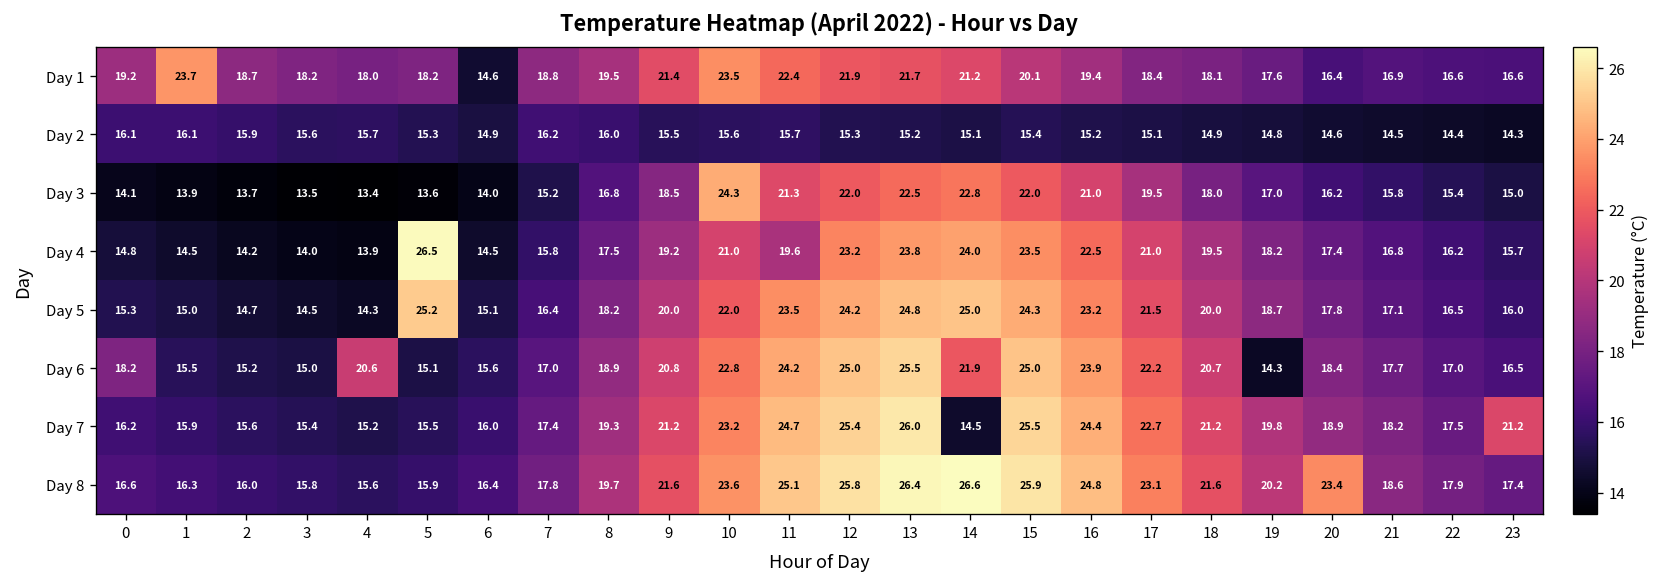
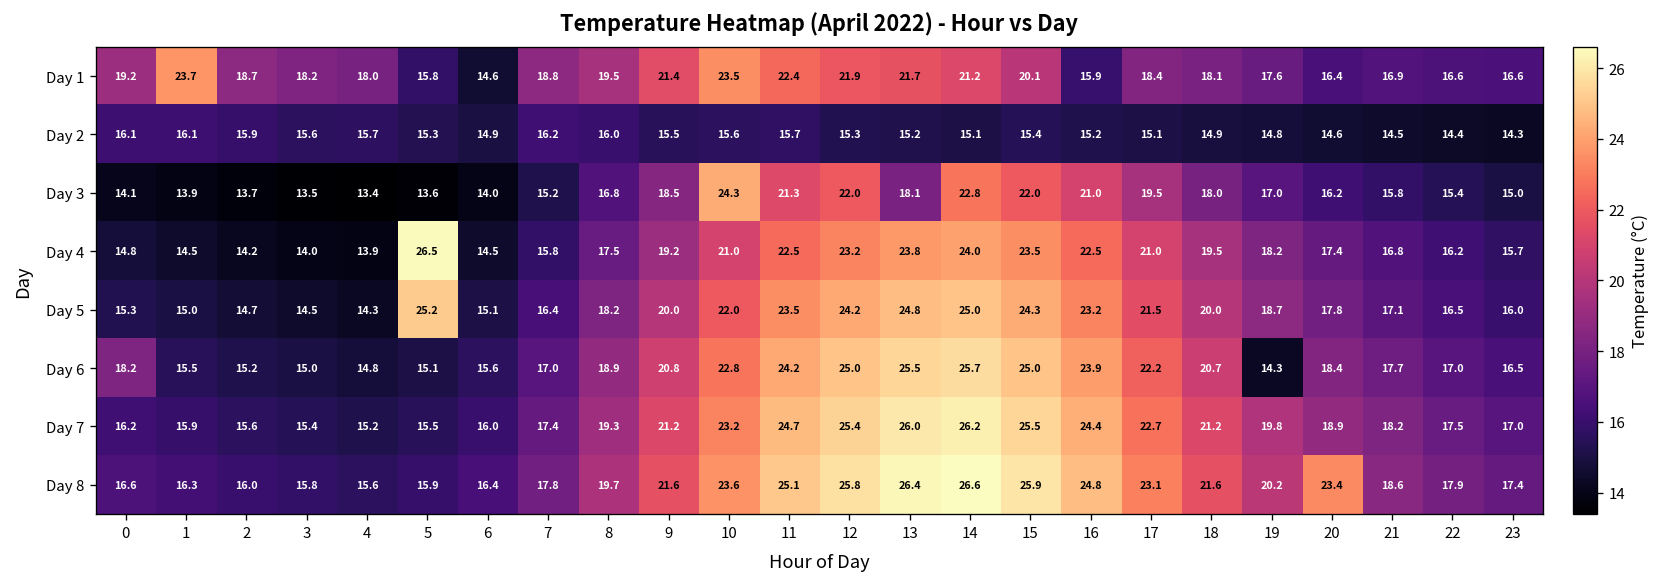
  {
    "Day 1": {
      "0": 19.2,
      "1": 23.7,
      "2": 18.7,
      "3": 18.2,
      "4": 18.0,
-     "5": 18.2,
+     "5": 15.8,
      "6": 14.6,
      "7": 18.8,
      "8": 19.5,
      "9": 21.4,
      "10": 23.5,
      "11": 22.4,
      "12": 21.9,
      "13": 21.7,
      "14": 21.2,
      "15": 20.1,
-     "16": 19.4,
+     "16": 15.9,
      "17": 18.4,
      "18": 18.1,
      "19": 17.6,
      "20": 16.4,
      "21": 16.9,
      "22": 16.6,
      "23": 16.6
    },
    "Day 2": {
      "0": 16.1,
      "1": 16.1,
      "2": 15.9,
      "3": 15.6,
      "4": 15.7,
      "5": 15.3,
      "6": 14.9,
      "7": 16.2,
      "8": 16.0,
      "9": 15.5,
      "10": 15.6,
      "11": 15.7,
      "12": 15.3,
      "13": 15.2,
      "14": 15.1,
      "15": 15.4,
      "16": 15.2,
      "17": 15.1,
      "18": 14.9,
      "19": 14.8,
      "20": 14.6,
      "21": 14.5,
      "22": 14.4,
      "23": 14.3
    },
    "Day 3": {
      "0": 14.1,
      "1": 13.9,
      "2": 13.7,
      "3": 13.5,
      "4": 13.4,
      "5": 13.6,
      "6": 14.0,
      "7": 15.2,
      "8": 16.8,
      "9": 18.5,
      "10": 24.3,
      "11": 21.3,
      "12": 22.0,
-     "13": 22.5,
+     "13": 18.1,
      "14": 22.8,
      "15": 22.0,
      "16": 21.0,
      "17": 19.5,
      "18": 18.0,
      "19": 17.0,
      "20": 16.2,
      "21": 15.8,
      "22": 15.4,
      "23": 15.0
    },
    "Day 4": {
      "0": 14.8,
      "1": 14.5,
      "2": 14.2,
      "3": 14.0,
      "4": 13.9,
      "5": 26.5,
      "6": 14.5,
      "7": 15.8,
      "8": 17.5,
      "9": 19.2,
      "10": 21.0,
-     "11": 19.6,
+     "11": 22.5,
      "12": 23.2,
      "13": 23.8,
      "14": 24.0,
      "15": 23.5,
      "16": 22.5,
      "17": 21.0,
      "18": 19.5,
      "19": 18.2,
      "20": 17.4,
      "21": 16.8,
      "22": 16.2,
      "23": 15.7
    },
    "Day 5": {
      "0": 15.3,
      "1": 15.0,
      "2": 14.7,
      "3": 14.5,
      "4": 14.3,
      "5": 25.2,
      "6": 15.1,
      "7": 16.4,
      "8": 18.2,
      "9": 20.0,
      "10": 22.0,
      "11": 23.5,
      "12": 24.2,
      "13": 24.8,
      "14": 25.0,
      "15": 24.3,
      "16": 23.2,
      "17": 21.5,
      "18": 20.0,
      "19": 18.7,
      "20": 17.8,
      "21": 17.1,
      "22": 16.5,
      "23": 16.0
    },
    "Day 6": {
      "0": 18.2,
      "1": 15.5,
      "2": 15.2,
      "3": 15.0,
-     "4": 20.6,
+     "4": 14.8,
      "5": 15.1,
      "6": 15.6,
      "7": 17.0,
      "8": 18.9,
      "9": 20.8,
      "10": 22.8,
      "11": 24.2,
      "12": 25.0,
      "13": 25.5,
-     "14": 21.9,
+     "14": 25.7,
      "15": 25.0,
      "16": 23.9,
      "17": 22.2,
      "18": 20.7,
      "19": 14.3,
      "20": 18.4,
      "21": 17.7,
      "22": 17.0,
      "23": 16.5
    },
    "Day 7": {
      "0": 16.2,
      "1": 15.9,
      "2": 15.6,
      "3": 15.4,
      "4": 15.2,
      "5": 15.5,
      "6": 16.0,
      "7": 17.4,
      "8": 19.3,
      "9": 21.2,
      "10": 23.2,
      "11": 24.7,
      "12": 25.4,
      "13": 26.0,
-     "14": 14.5,
+     "14": 26.2,
      "15": 25.5,
      "16": 24.4,
      "17": 22.7,
      "18": 21.2,
      "19": 19.8,
      "20": 18.9,
      "21": 18.2,
      "22": 17.5,
-     "23": 21.2
+     "23": 17.0
    },
    "Day 8": {
      "0": 16.6,
      "1": 16.3,
      "2": 16.0,
      "3": 15.8,
      "4": 15.6,
      "5": 15.9,
      "6": 16.4,
      "7": 17.8,
      "8": 19.7,
      "9": 21.6,
      "10": 23.6,
      "11": 25.1,
      "12": 25.8,
      "13": 26.4,
      "14": 26.6,
      "15": 25.9,
      "16": 24.8,
      "17": 23.1,
      "18": 21.6,
      "19": 20.2,
      "20": 23.4,
      "21": 18.6,
      "22": 17.9,
      "23": 17.4
    }
  }
